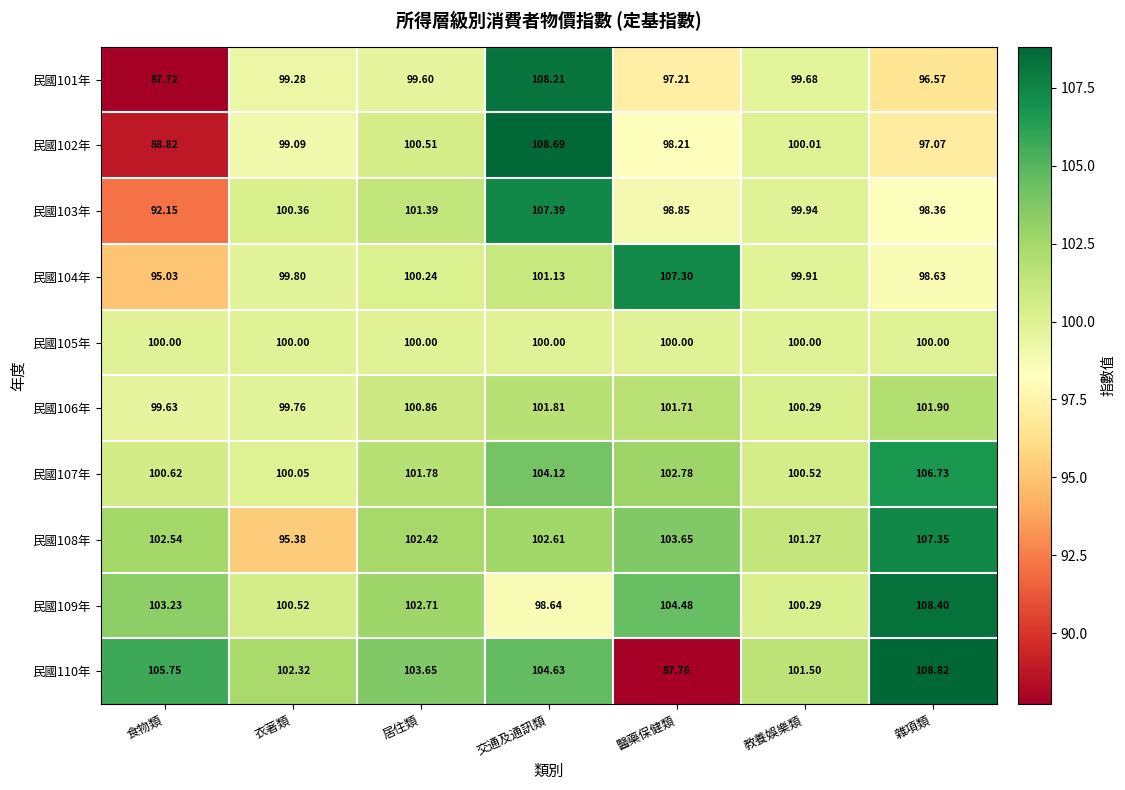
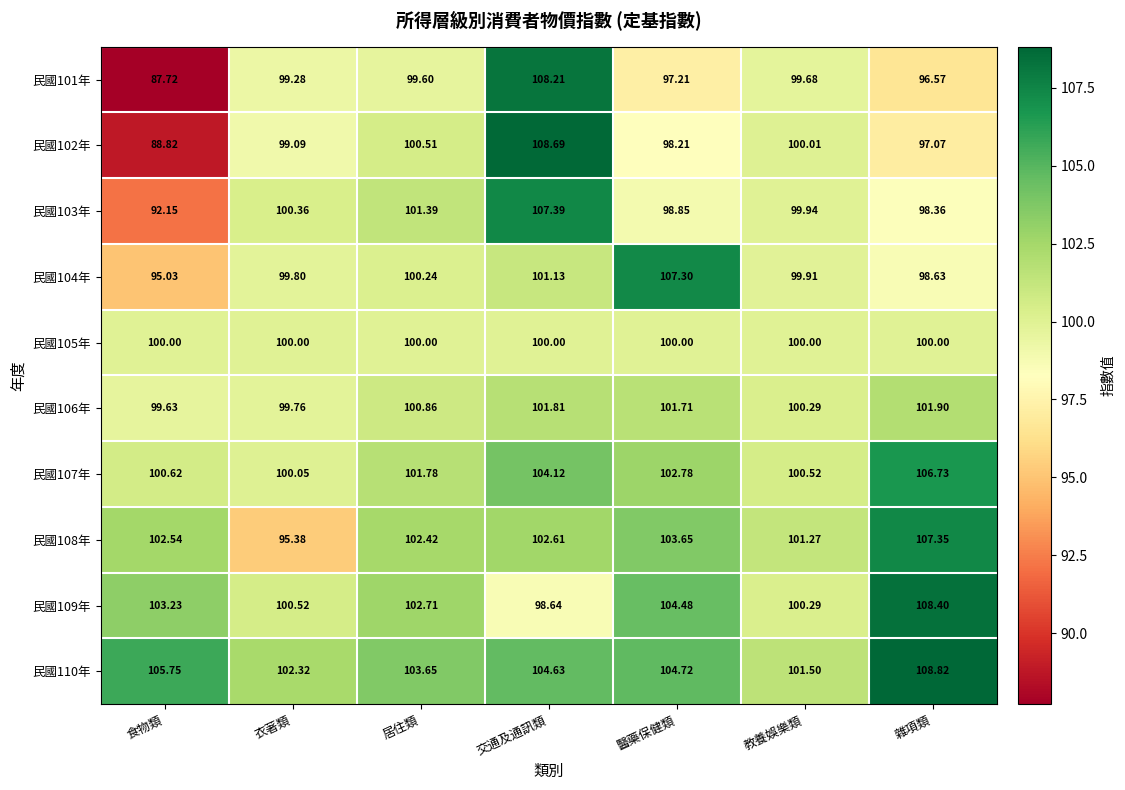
  {
    "民國101年": {
      "食物類": 87.72,
      "衣著類": 99.28,
      "居住類": 99.60,
      "交通及通訊類": 108.21,
      "醫藥保健類": 97.21,
      "教養娛樂類": 99.68,
      "雜項類": 96.57
    },
    "民國102年": {
      "食物類": 88.82,
      "衣著類": 99.09,
      "居住類": 100.51,
      "交通及通訊類": 108.69,
      "醫藥保健類": 98.21,
      "教養娛樂類": 100.01,
      "雜項類": 97.07
    },
    "民國103年": {
      "食物類": 92.15,
      "衣著類": 100.36,
      "居住類": 101.39,
      "交通及通訊類": 107.39,
      "醫藥保健類": 98.85,
      "教養娛樂類": 99.94,
      "雜項類": 98.36
    },
    "民國104年": {
      "食物類": 95.03,
      "衣著類": 99.80,
      "居住類": 100.24,
      "交通及通訊類": 101.13,
      "醫藥保健類": 107.30,
      "教養娛樂類": 99.91,
      "雜項類": 98.63
    },
    "民國105年": {
      "食物類": 100.00,
      "衣著類": 100.00,
      "居住類": 100.00,
      "交通及通訊類": 100.00,
      "醫藥保健類": 100.00,
      "教養娛樂類": 100.00,
      "雜項類": 100.00
    },
    "民國106年": {
      "食物類": 99.63,
      "衣著類": 99.76,
      "居住類": 100.86,
      "交通及通訊類": 101.81,
      "醫藥保健類": 101.71,
      "教養娛樂類": 100.29,
      "雜項類": 101.90
    },
    "民國107年": {
      "食物類": 100.62,
      "衣著類": 100.05,
      "居住類": 101.78,
      "交通及通訊類": 104.12,
      "醫藥保健類": 102.78,
      "教養娛樂類": 100.52,
      "雜項類": 106.73
    },
    "民國108年": {
      "食物類": 102.54,
      "衣著類": 95.38,
      "居住類": 102.42,
      "交通及通訊類": 102.61,
      "醫藥保健類": 103.65,
      "教養娛樂類": 101.27,
      "雜項類": 107.35
    },
    "民國109年": {
      "食物類": 103.23,
      "衣著類": 100.52,
      "居住類": 102.71,
      "交通及通訊類": 98.64,
      "醫藥保健類": 104.48,
      "教養娛樂類": 100.29,
      "雜項類": 108.40
    },
    "民國110年": {
      "食物類": 105.75,
      "衣著類": 102.32,
      "居住類": 103.65,
      "交通及通訊類": 104.63,
-     "醫藥保健類": 87.76,
+     "醫藥保健類": 104.72,
      "教養娛樂類": 101.50,
      "雜項類": 108.82
    }
  }
